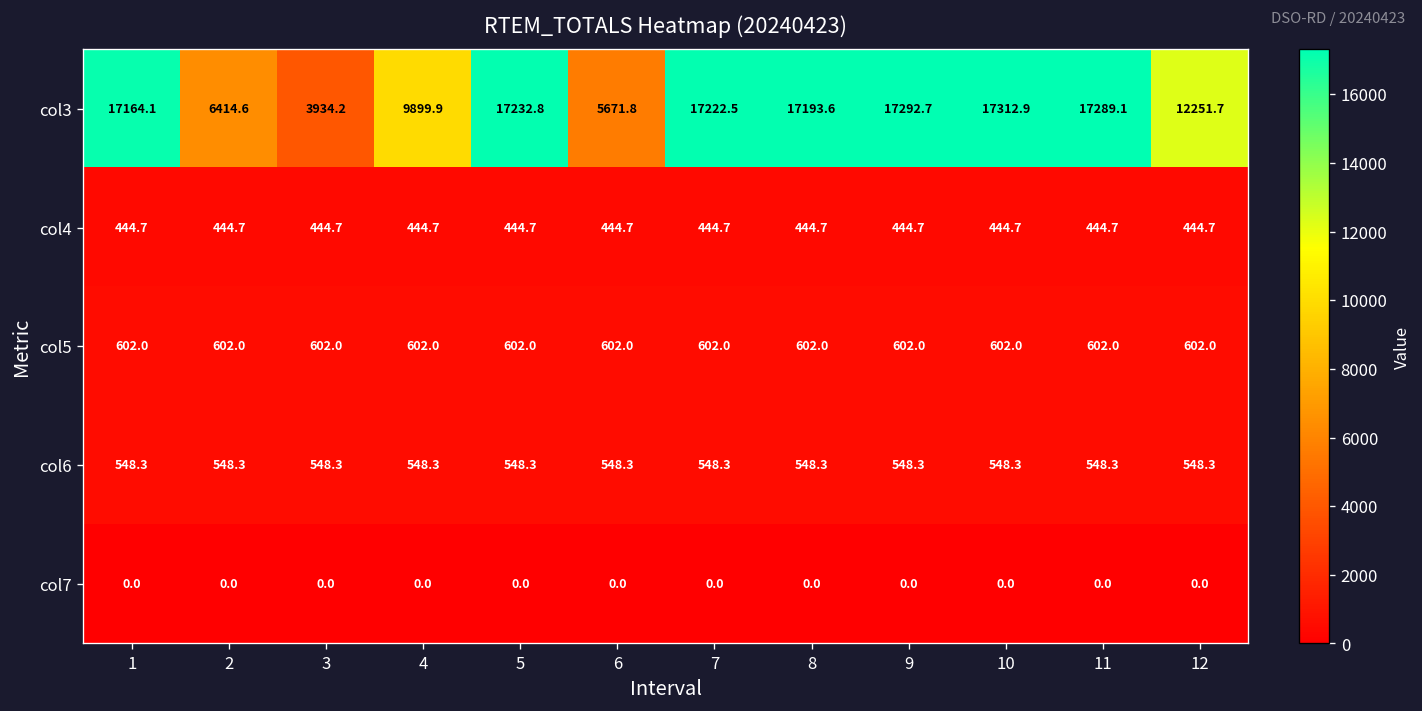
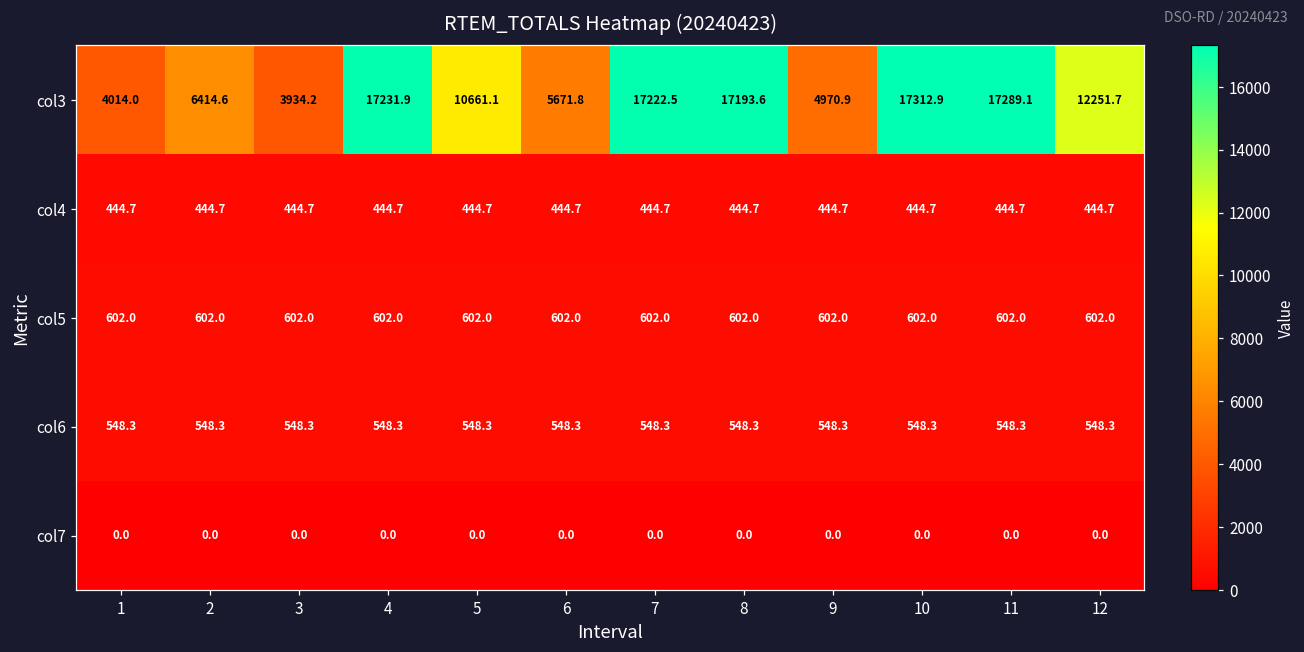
  {
    "col3": {
-     "1": 17164.1,
+     "1": 4014.0,
      "2": 6414.6,
      "3": 3934.2,
-     "4": 9899.9,
-     "5": 17232.8,
+     "4": 17231.9,
+     "5": 10661.1,
      "6": 5671.8,
      "7": 17222.5,
      "8": 17193.6,
-     "9": 17292.7,
+     "9": 4970.9,
      "10": 17312.9,
      "11": 17289.1,
      "12": 12251.7
    },
    "col4": {
      "1": 444.7,
      "2": 444.7,
      "3": 444.7,
      "4": 444.7,
      "5": 444.7,
      "6": 444.7,
      "7": 444.7,
      "8": 444.7,
      "9": 444.7,
      "10": 444.7,
      "11": 444.7,
      "12": 444.7
    },
    "col5": {
      "1": 602.0,
      "2": 602.0,
      "3": 602.0,
      "4": 602.0,
      "5": 602.0,
      "6": 602.0,
      "7": 602.0,
      "8": 602.0,
      "9": 602.0,
      "10": 602.0,
      "11": 602.0,
      "12": 602.0
    },
    "col6": {
      "1": 548.3,
      "2": 548.3,
      "3": 548.3,
      "4": 548.3,
      "5": 548.3,
      "6": 548.3,
      "7": 548.3,
      "8": 548.3,
      "9": 548.3,
      "10": 548.3,
      "11": 548.3,
      "12": 548.3
    },
    "col7": {
      "1": 0.0,
      "2": 0.0,
      "3": 0.0,
      "4": 0.0,
      "5": 0.0,
      "6": 0.0,
      "7": 0.0,
      "8": 0.0,
      "9": 0.0,
      "10": 0.0,
      "11": 0.0,
      "12": 0.0
    }
  }
